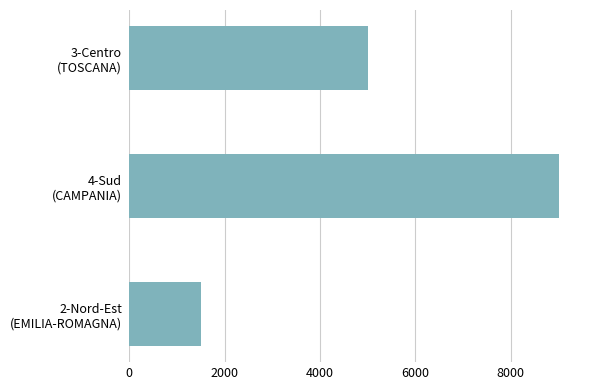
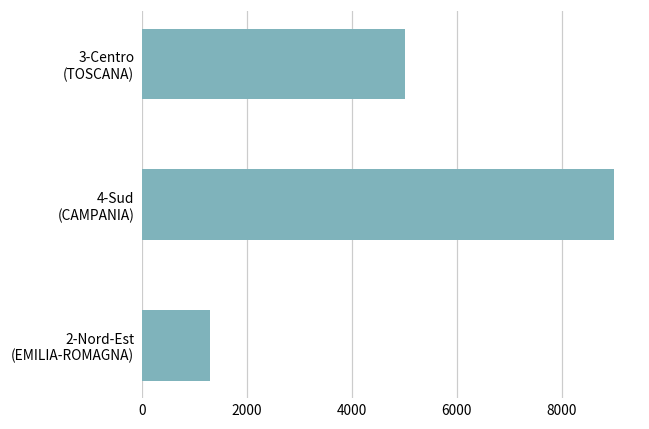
  {
    "3-Centro (TOSCANA)": 5000,
    "4-Sud (CAMPANIA)": 9000,
-   "2-Nord-Est (EMILIA-ROMAGNA)": 1500
+   "2-Nord-Est (EMILIA-ROMAGNA)": 1300
  }
